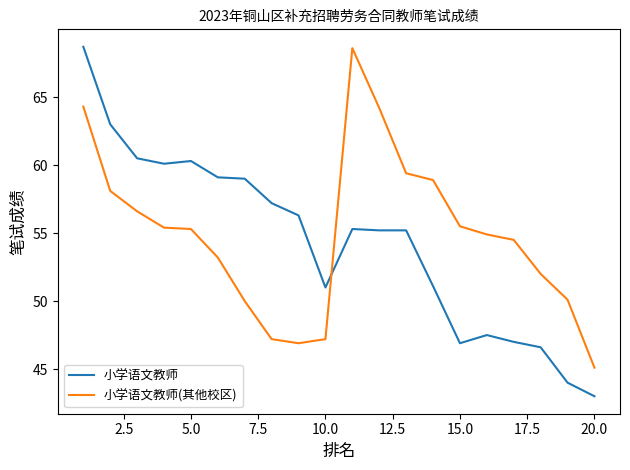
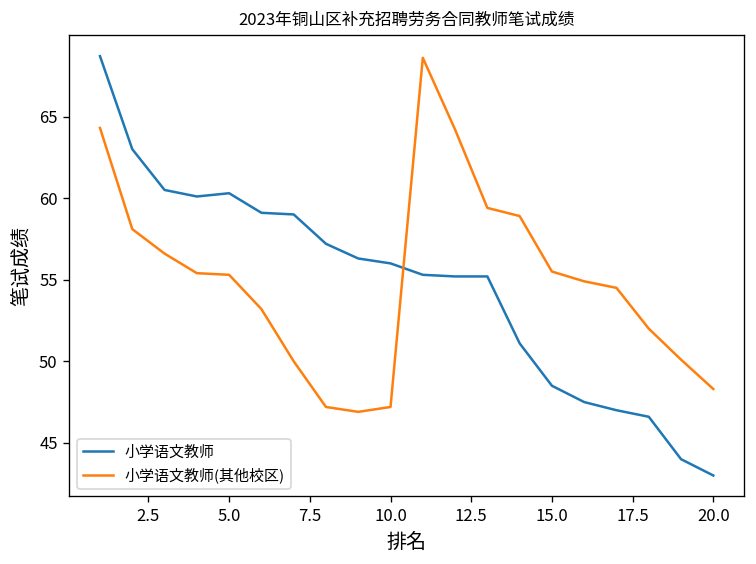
  {
    "小学语文教师": {
      "5.0": 60.3,
-     "10.0": 51,
-     "15.0": 46.9,
+     "10.0": 56,
+     "15.0": 48.5,
      "20.0": 43.0
    },
    "小学语文教师(其他校区)": {
      "5.0": 55.3,
      "10.0": 47.2,
      "15.0": 55.5,
-     "20.0": 45.1
+     "20.0": 48.3
    }
  }
